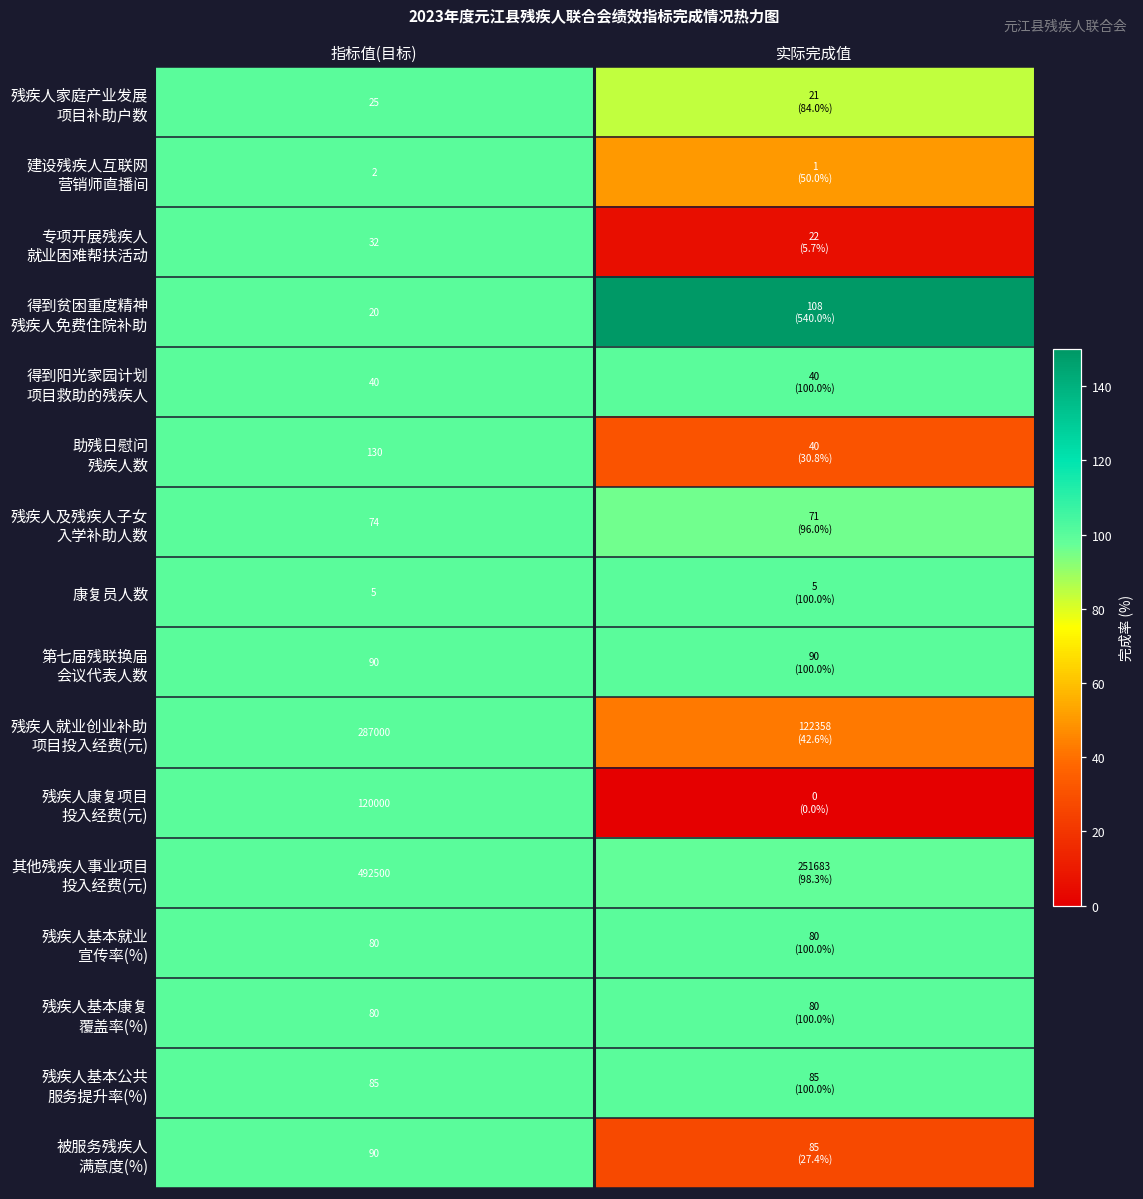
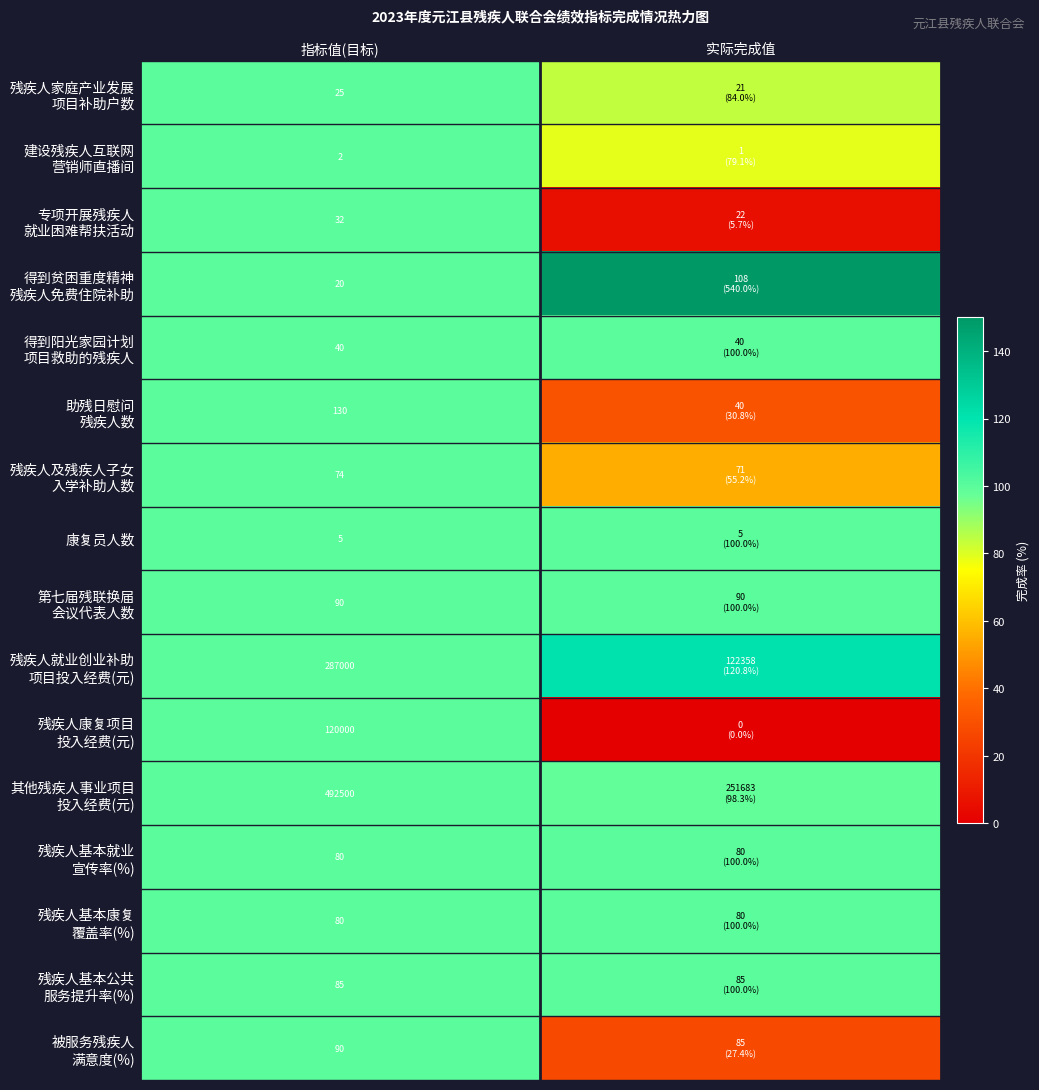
  {
    "残疾人家庭产业发展 项目补助户数": {
      "指标值(目标)": "25"
    },
    "建设残疾人互联网 营销师直播间": {
      "指标值(目标)": "2",
-     "实际完成值": "(50.0%)"
+     "实际完成值": "(79.1%)"
    },
    "专项开展残疾人 就业困难帮扶活动": {
      "指标值(目标)": "32"
    },
    "得到贫困重度精神 残疾人免费住院补助": {
      "指标值(目标)": "20"
    },
    "得到阳光家园计划 项目救助的残疾人": {
      "指标值(目标)": "40"
    },
    "助残日慰问 残疾人数": {
      "指标值(目标)": "130"
    },
    "残疾人及残疾人子女 入学补助人数": {
      "指标值(目标)": "74",
-     "实际完成值": "(96.0%)"
+     "实际完成值": "(55.2%)"
    },
    "康复员人数": {
      "指标值(目标)": "5"
    },
    "第七届残联换届 会议代表人数": {
      "指标值(目标)": "90"
    },
    "残疾人就业创业补助 项目投入经费(元)": {
      "指标值(目标)": "287000",
-     "实际完成值": "(42.6%)"
+     "实际完成值": "(120.8%)"
    },
    "残疾人康复项目 投入经费(元)": {
      "指标值(目标)": "120000"
    },
    "其他残疾人事业项目 投入经费(元)": {
      "指标值(目标)": "492500"
    },
    "残疾人基本就业 宣传率(%)": {
      "指标值(目标)": "80"
    },
    "残疾人基本康复 覆盖率(%)": {
      "指标值(目标)": "80"
    },
    "残疾人基本公共 服务提升率(%)": {
      "指标值(目标)": "85"
    },
    "被服务残疾人 满意度(%)": {
      "指标值(目标)": "90"
    }
  }
